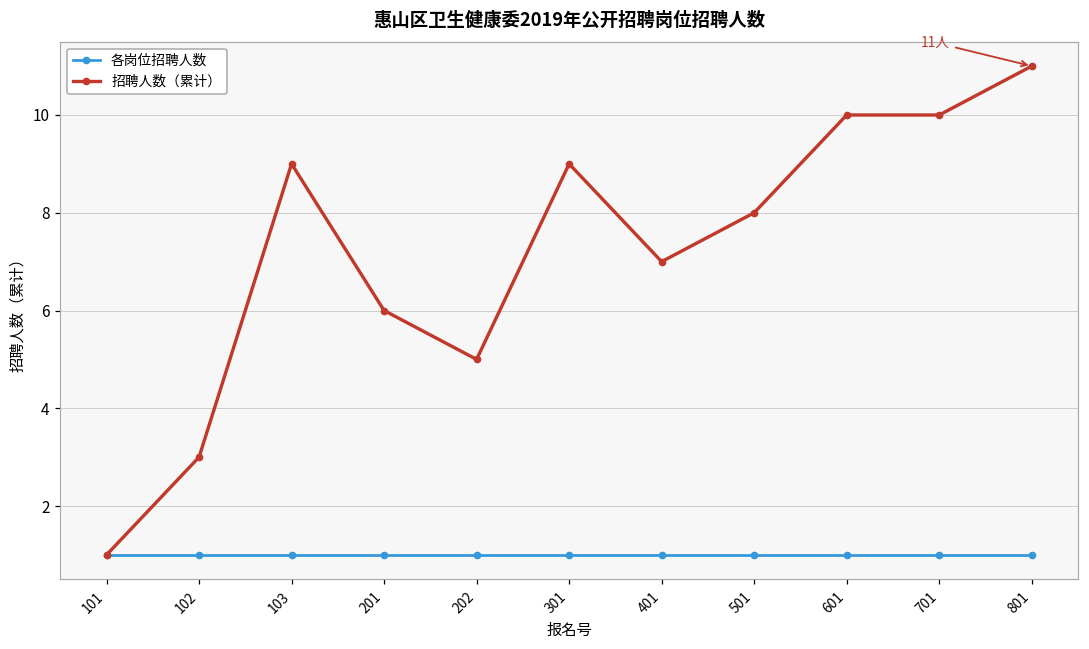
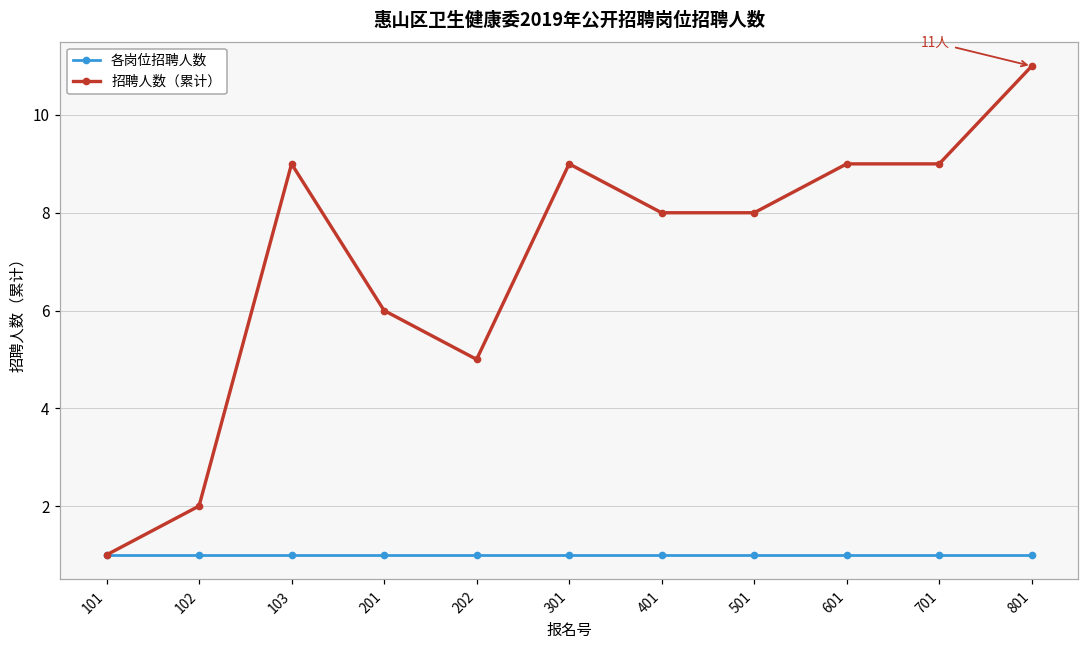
  {
    "各岗位招聘人数": {
      "102": 1,
      "103": 1,
      "201": 1,
      "202": 1,
      "301": 1,
      "401": 1,
      "501": 1,
      "601": 1,
      "701": 1,
      "801": 1
    },
    "招聘人数（累计）": {
-     "102": 3,
+     "102": 2,
      "103": 9,
      "201": 6,
      "202": 5,
      "301": 9,
-     "401": 7,
+     "401": 8,
      "501": 8,
-     "601": 10,
-     "701": 10
+     "601": 9,
+     "701": 9
    }
  }
